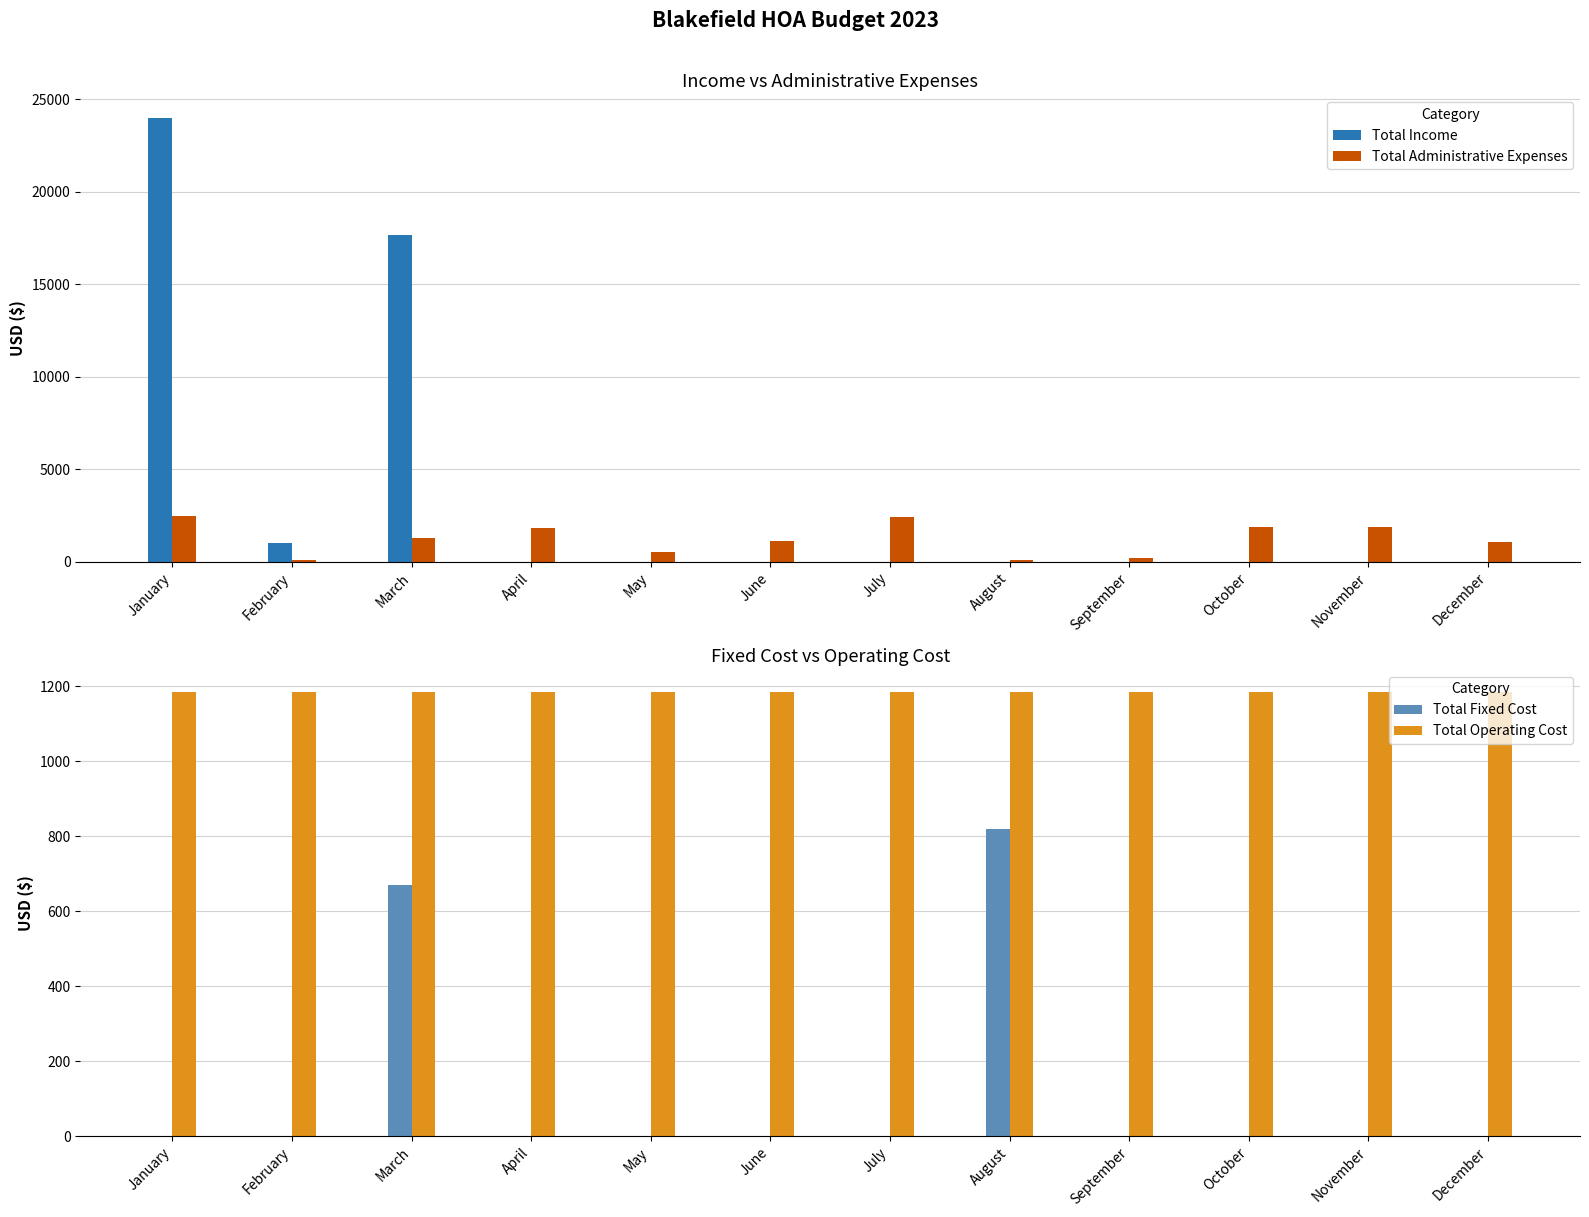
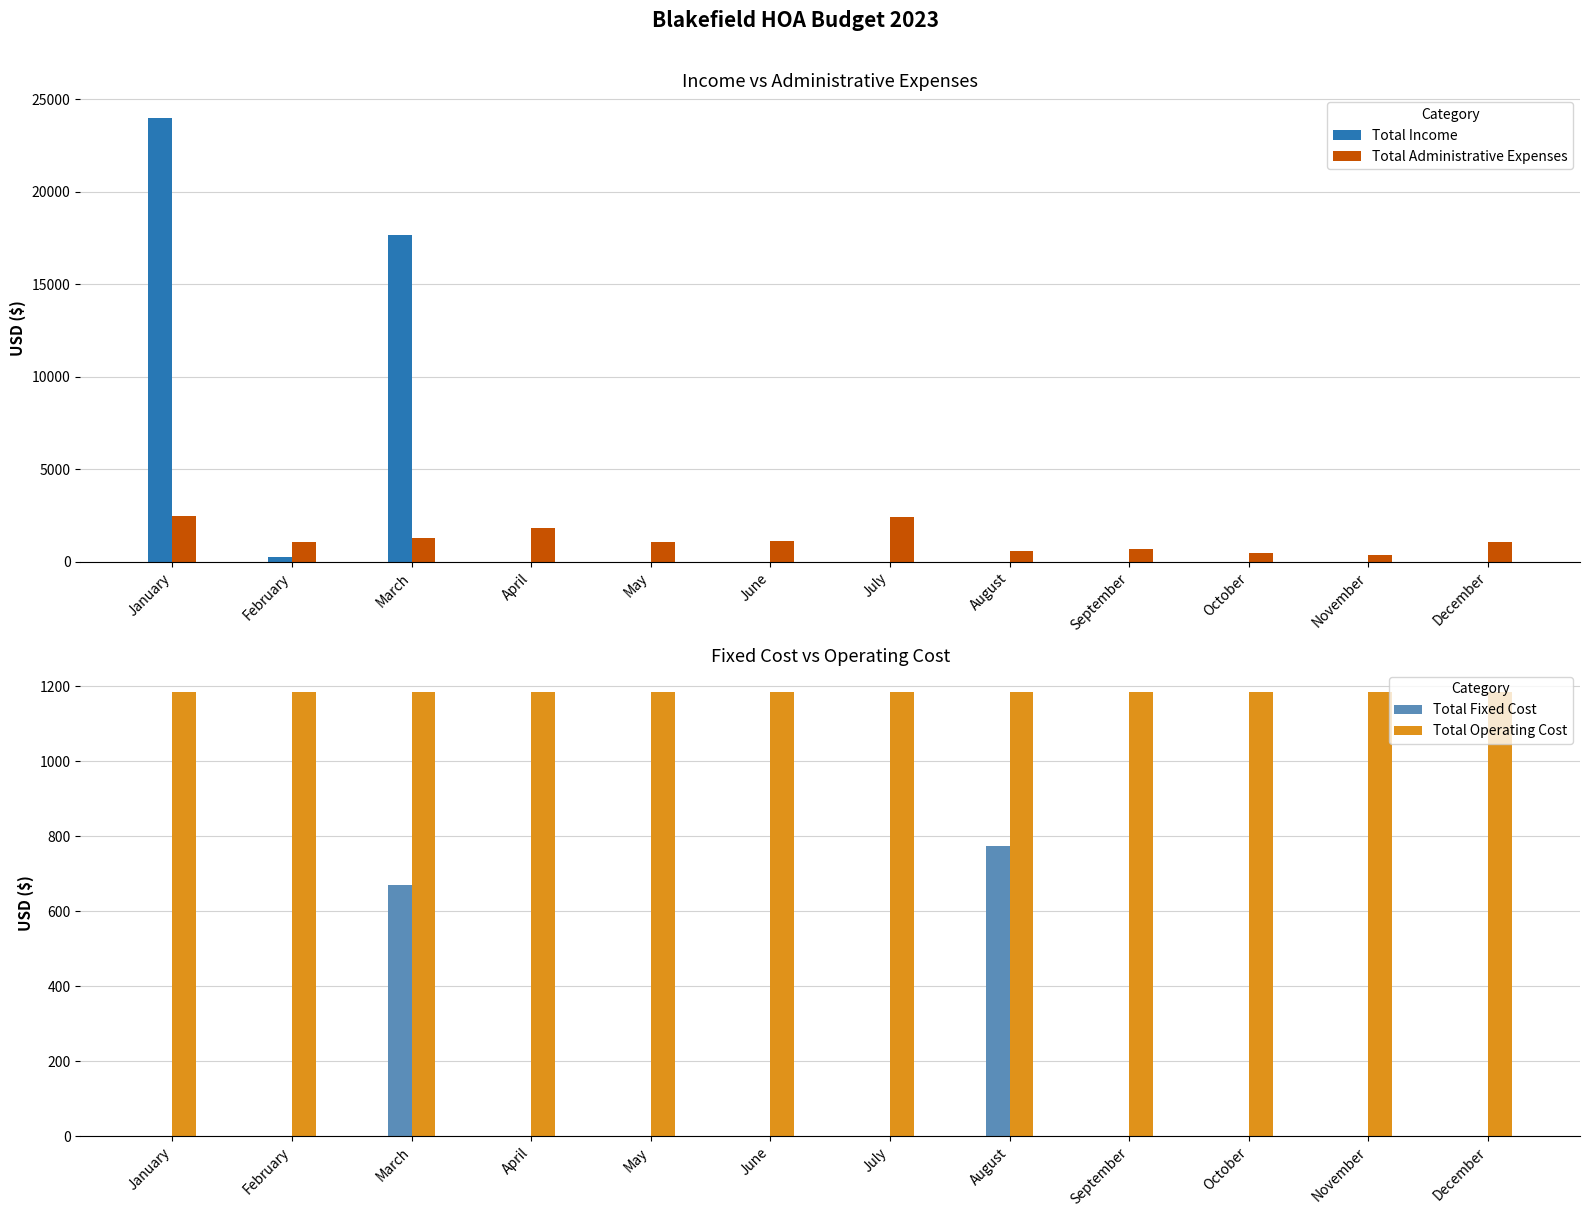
  {
    "Income vs Administrative Expenses": {
      "Total Income": {
        "January": 24000,
-       "February": 1000,
+       "February": 300,
        "March": 17600,
        "April": 0,
        "May": 0,
        "June": 0,
        "July": 0,
        "August": 0,
        "September": 0,
        "October": 0,
        "November": 0,
        "December": 0
      },
      "Total Administrative Expenses": {
        "January": 2500,
-       "February": 100,
+       "February": 1100,
        "March": 1300,
        "April": 1800,
-       "May": 500,
+       "May": 1100,
        "June": 1100,
        "July": 2400,
-       "August": 100,
-       "September": 200,
-       "October": 1900,
-       "November": 1900,
+       "August": 600,
+       "September": 700,
+       "October": 500,
+       "November": 300,
        "December": 1100
      }
    },
    "Fixed Cost vs Operating Cost": {
      "Total Fixed Cost": {
        "January": 0,
        "February": 0,
        "March": 670,
        "April": 0,
        "May": 0,
        "June": 0,
        "July": 0,
-       "August": 820,
+       "August": 780,
        "September": 0,
        "October": 0,
        "November": 0,
        "December": 0
      },
      "Total Operating Cost": {
        "January": 1180,
        "February": 1180,
        "March": 1180,
        "April": 1180,
        "May": 1180,
        "June": 1180,
        "July": 1180,
        "August": 1180,
        "September": 1180,
        "October": 1180,
        "November": 1180
      }
    }
  }
